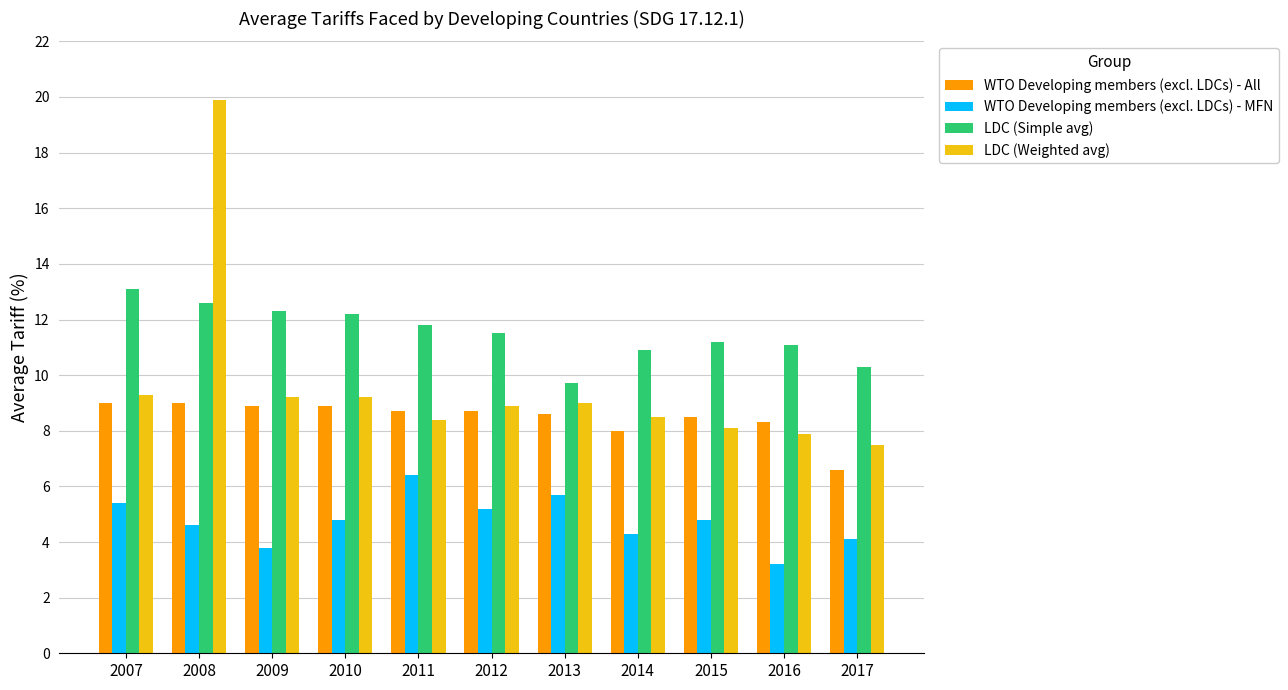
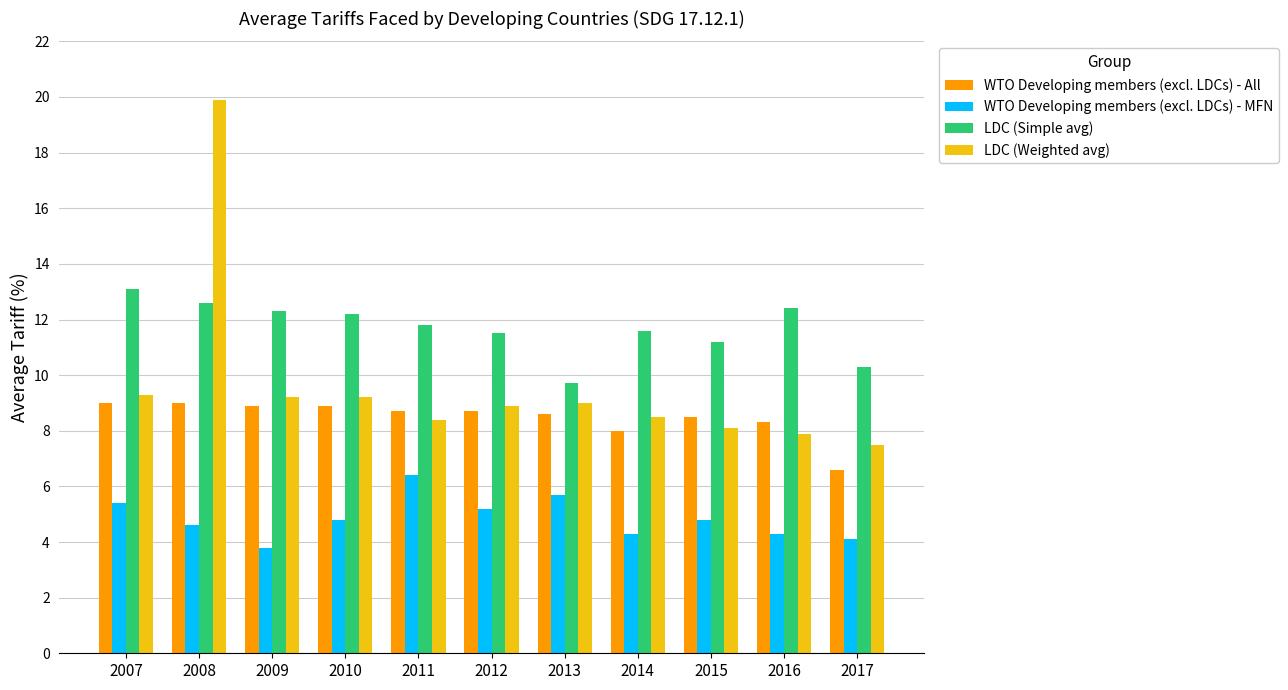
  {
    "WTO Developing members (excl. LDCs) - MFN": {
      "2007": 5.4,
      "2008": 4.6,
      "2009": 3.8,
      "2010": 4.8,
      "2011": 6.4,
      "2012": 5.2,
      "2013": 5.7,
      "2014": 4.3,
      "2015": 4.8,
-     "2016": 3.2,
+     "2016": 4.3,
      "2017": 4.1
    },
    "LDC (Simple avg)": {
      "2007": 13.1,
      "2008": 12.6,
      "2009": 12.3,
      "2010": 12.2,
      "2011": 11.8,
      "2012": 11.5,
      "2013": 9.7,
-     "2014": 10.9,
+     "2014": 11.6,
      "2015": 11.2,
-     "2016": 11.1,
+     "2016": 12.4,
      "2017": 10.3
    }
  }
